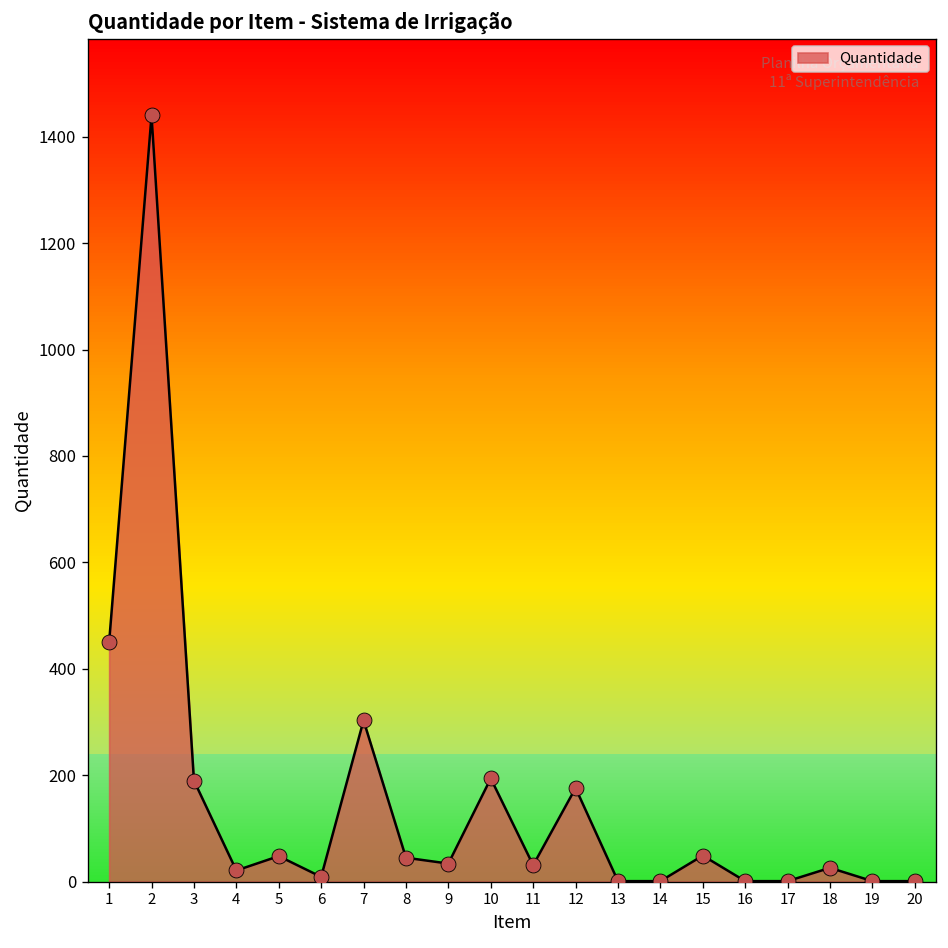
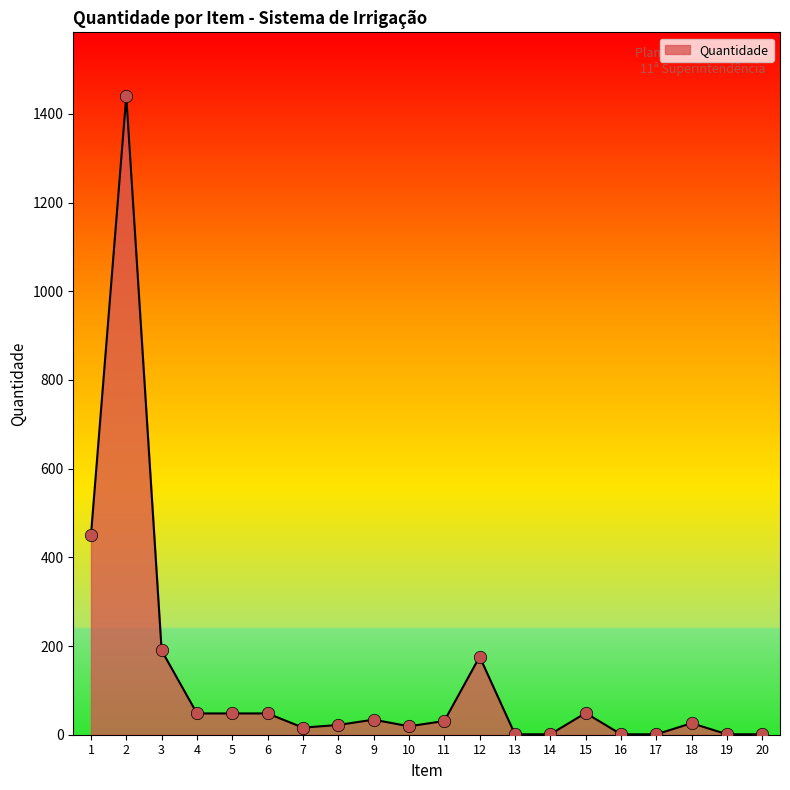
  {
    "1": 450,
    "2": 1440,
    "3": 190,
-   "4": 20,
+   "4": 50,
    "5": 50,
-   "6": 10,
-   "7": 300,
-   "8": 50,
+   "6": 50,
+   "7": 20,
+   "8": 20,
    "9": 30,
-   "10": 190,
+   "10": 20,
    "11": 30,
    "12": 180,
    "13": 0,
    "14": 0,
    "15": 50,
    "16": 0,
    "17": 0,
    "18": 30,
    "19": 0,
    "20": 0
  }
